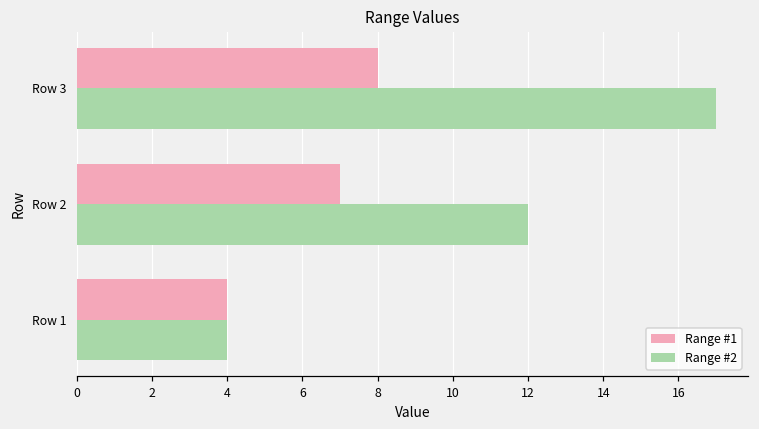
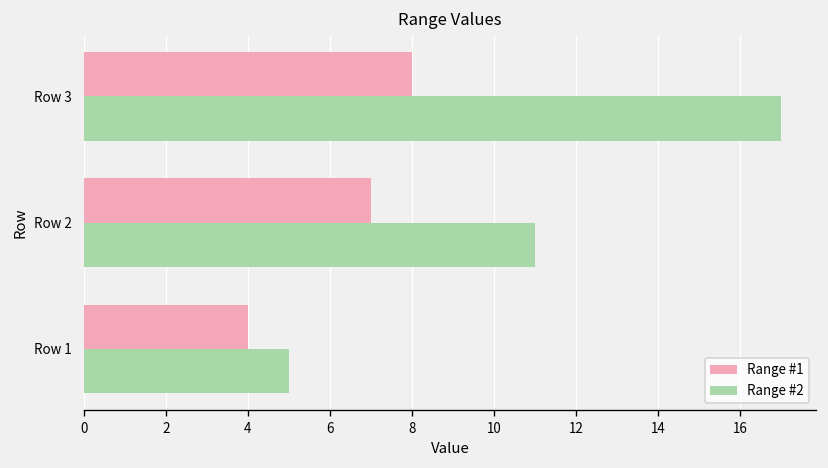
  {
    "Range #1": {
      "Row 3": 8,
      "Row 2": 7,
      "Row 1": 4
    },
    "Range #2": {
      "Row 3": 17,
-     "Row 2": 12,
-     "Row 1": 4
+     "Row 2": 11,
+     "Row 1": 5
    }
  }
